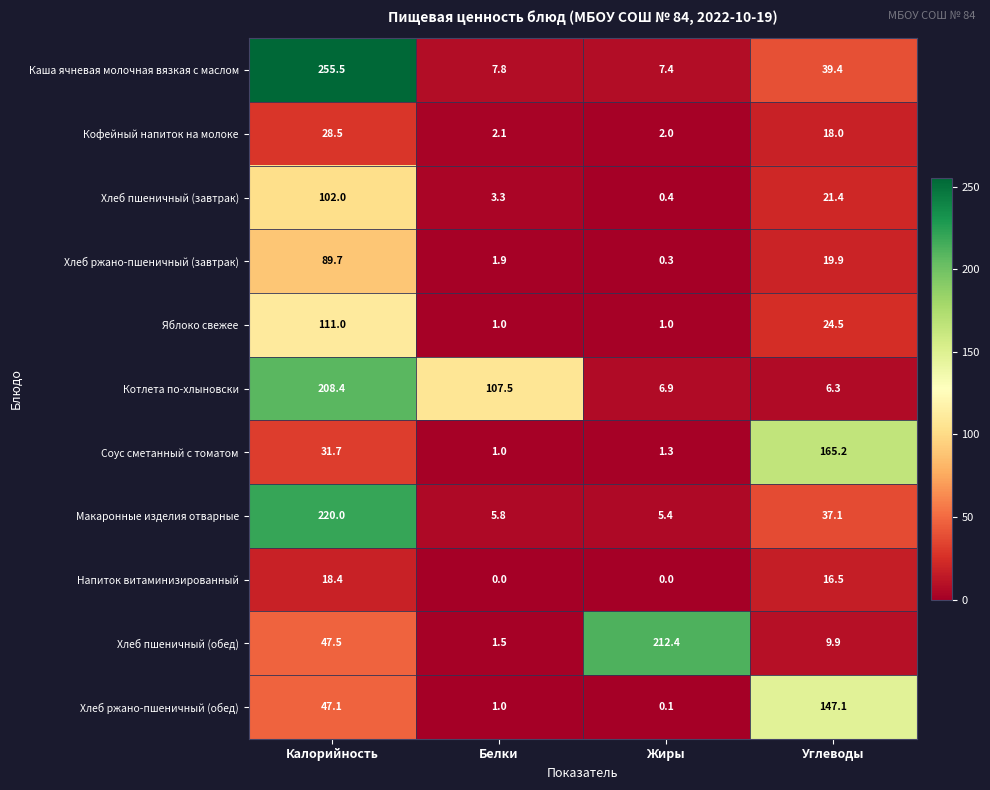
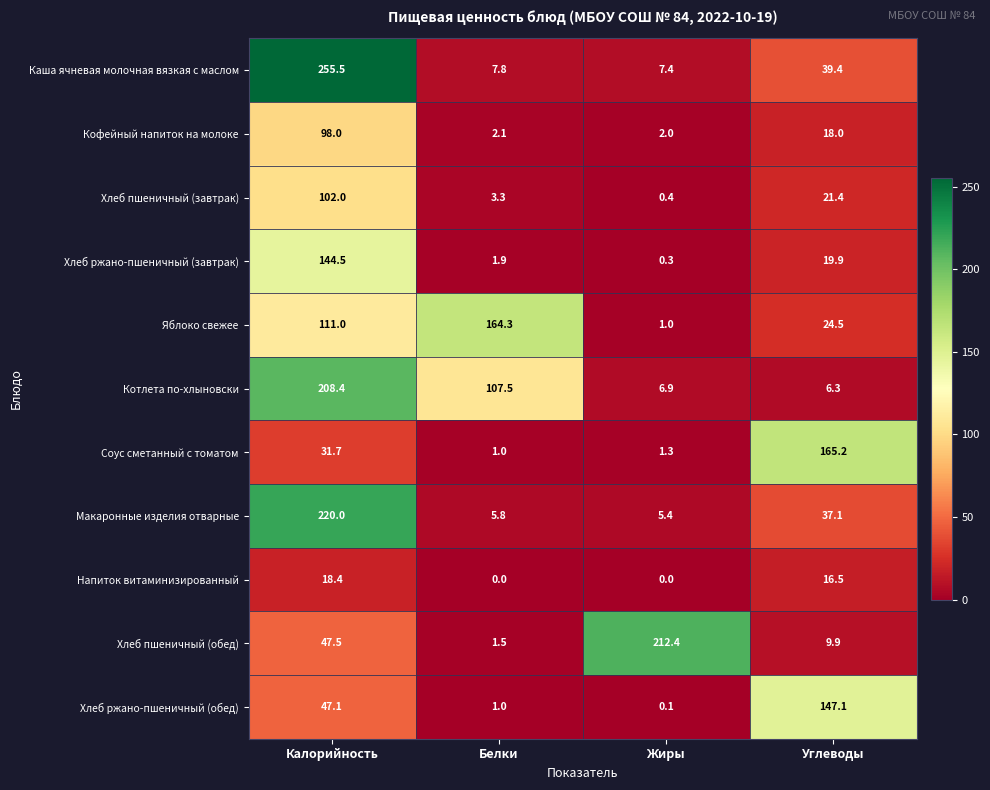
  {
    "Каша ячневая молочная вязкая с маслом": {
      "Калорийность": 255.5,
      "Белки": 7.8,
      "Жиры": 7.4,
      "Углеводы": 39.4
    },
    "Кофейный напиток на молоке": {
-     "Калорийность": 28.5,
+     "Калорийность": 98.0,
      "Белки": 2.1,
      "Жиры": 2.0,
      "Углеводы": 18.0
    },
    "Хлеб пшеничный (завтрак)": {
      "Калорийность": 102.0,
      "Белки": 3.3,
      "Жиры": 0.4,
      "Углеводы": 21.4
    },
    "Хлеб ржано-пшеничный (завтрак)": {
-     "Калорийность": 89.7,
+     "Калорийность": 144.5,
      "Белки": 1.9,
      "Жиры": 0.3,
      "Углеводы": 19.9
    },
    "Яблоко свежее": {
      "Калорийность": 111.0,
-     "Белки": 1.0,
+     "Белки": 164.3,
      "Жиры": 1.0,
      "Углеводы": 24.5
    },
    "Котлета по-хлыновски": {
      "Калорийность": 208.4,
      "Белки": 107.5,
      "Жиры": 6.9,
      "Углеводы": 6.3
    },
    "Соус сметанный с томатом": {
      "Калорийность": 31.7,
      "Белки": 1.0,
      "Жиры": 1.3,
      "Углеводы": 165.2
    },
    "Макаронные изделия отварные": {
      "Калорийность": 220.0,
      "Белки": 5.8,
      "Жиры": 5.4,
      "Углеводы": 37.1
    },
    "Напиток витаминизированный": {
      "Калорийность": 18.4,
      "Белки": 0.0,
      "Жиры": 0.0,
      "Углеводы": 16.5
    },
    "Хлеб пшеничный (обед)": {
      "Калорийность": 47.5,
      "Белки": 1.5,
      "Жиры": 212.4,
      "Углеводы": 9.9
    },
    "Хлеб ржано-пшеничный (обед)": {
      "Калорийность": 47.1,
      "Белки": 1.0,
      "Жиры": 0.1,
      "Углеводы": 147.1
    }
  }
